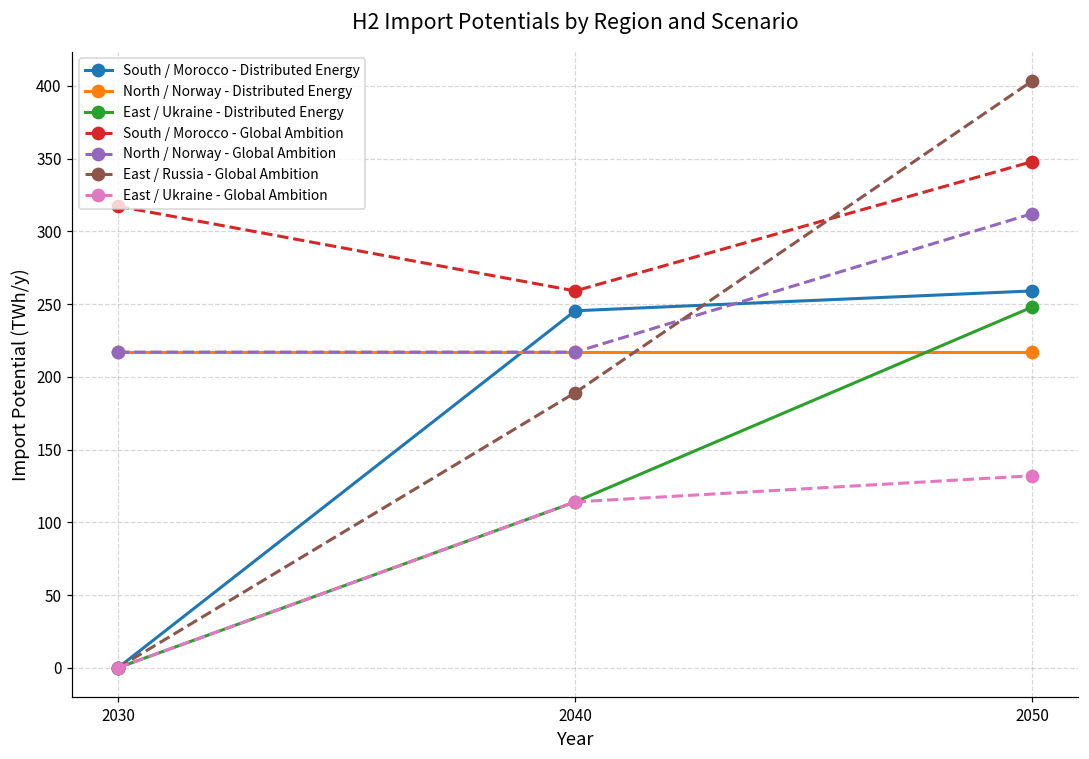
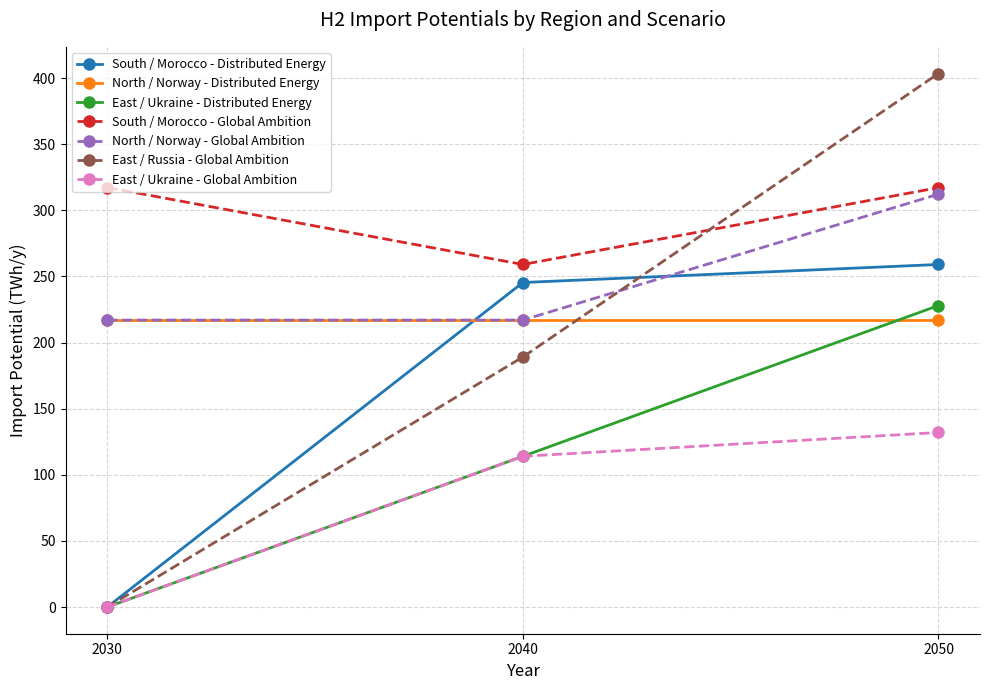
  {
    "South / Morocco - Distributed Energy": {
      "2040": 245,
      "2050": 259
    },
    "North / Norway - Distributed Energy": {
      "2050": 217
    },
    "East / Ukraine - Distributed Energy": {
-     "2050": 248
+     "2050": 228
    },
    "South / Morocco - Global Ambition": {
      "2040": 259,
-     "2050": 348
+     "2050": 317
    },
    "North / Norway - Global Ambition": {
      "2050": 312
    },
    "East / Russia - Global Ambition": {
      "2040": 189,
      "2050": 403
    },
    "East / Ukraine - Global Ambition": {
      "2050": 132
    }
  }
